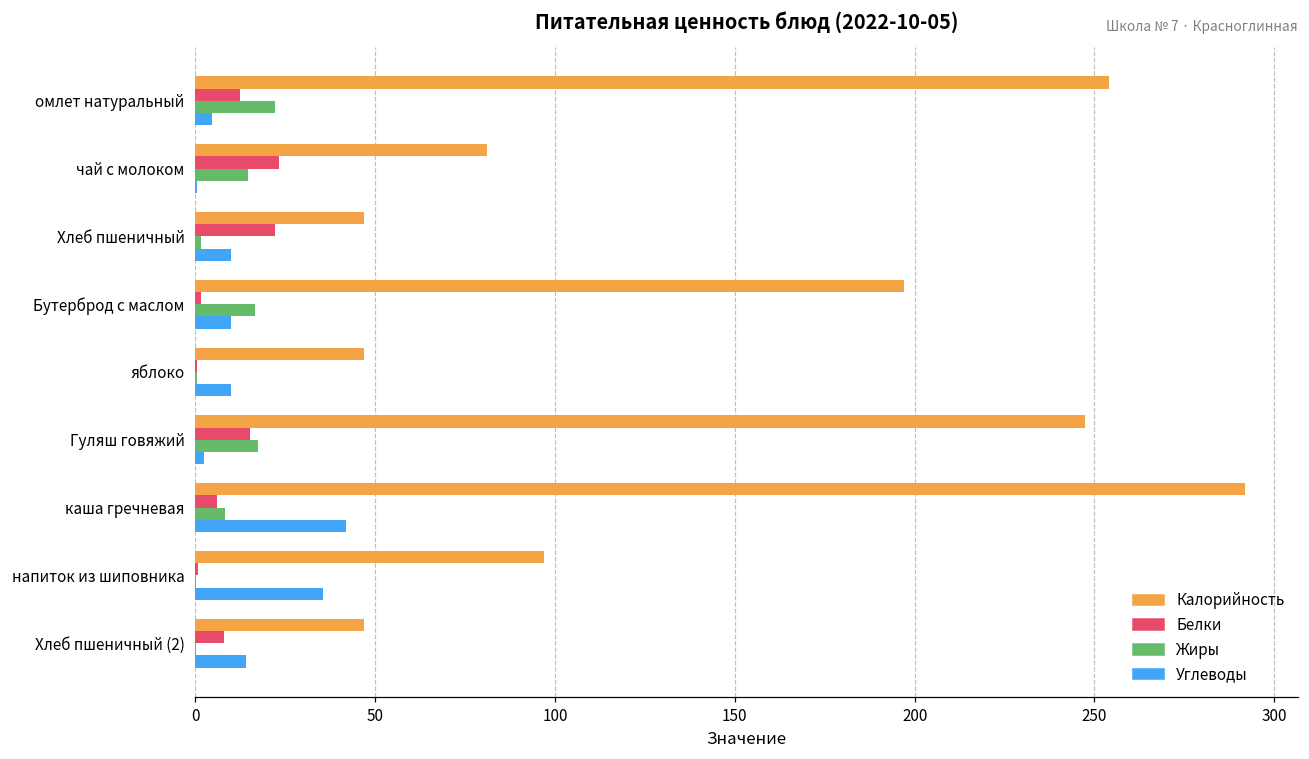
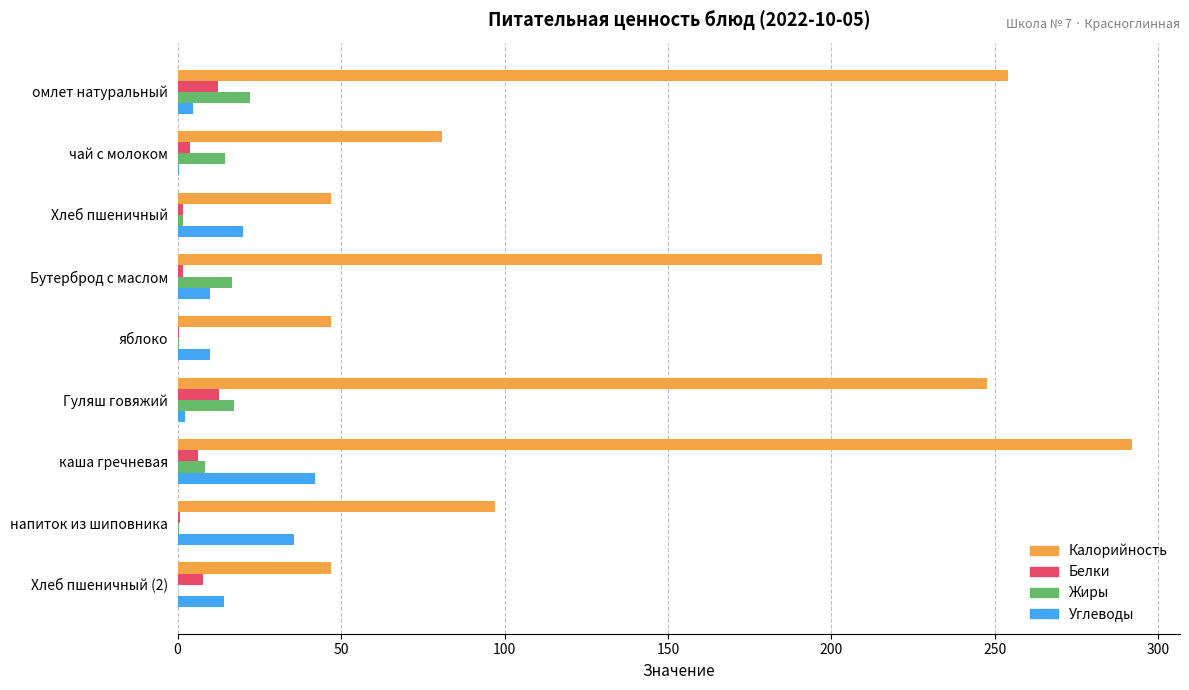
  {
    "Калорийность": {
      "омлет натуральный": 254,
      "чай с молоком": 81,
      "Хлеб пшеничный": 47,
      "Бутерброд с маслом": 197,
      "яблоко": 47,
      "Гуляш говяжий": 248,
      "каша гречневая": 292,
      "напиток из шиповника": 97,
      "Хлеб пшеничный (2)": 47
    },
    "Белки": {
      "омлет натуральный": 12,
-     "чай с молоком": 23,
-     "Хлеб пшеничный": 22,
+     "чай с молоком": 4,
+     "Хлеб пшеничный": 2,
      "Бутерброд с маслом": 2,
-     "Гуляш говяжий": 15,
+     "Гуляш говяжий": 13,
      "каша гречневая": 6,
      "Хлеб пшеничный (2)": 8
    },
    "Жиры": {
      "омлет натуральный": 22,
      "чай с молоком": 15,
      "Хлеб пшеничный": 2,
      "Бутерброд с маслом": 17,
      "Гуляш говяжий": 17,
      "каша гречневая": 8
    },
    "Углеводы": {
      "омлет натуральный": 5,
-     "Хлеб пшеничный": 10,
+     "Хлеб пшеничный": 20,
      "Бутерброд с маслом": 10,
      "яблоко": 10,
      "Гуляш говяжий": 2,
      "каша гречневая": 42,
      "напиток из шиповника": 36,
      "Хлеб пшеничный (2)": 14
    }
  }
